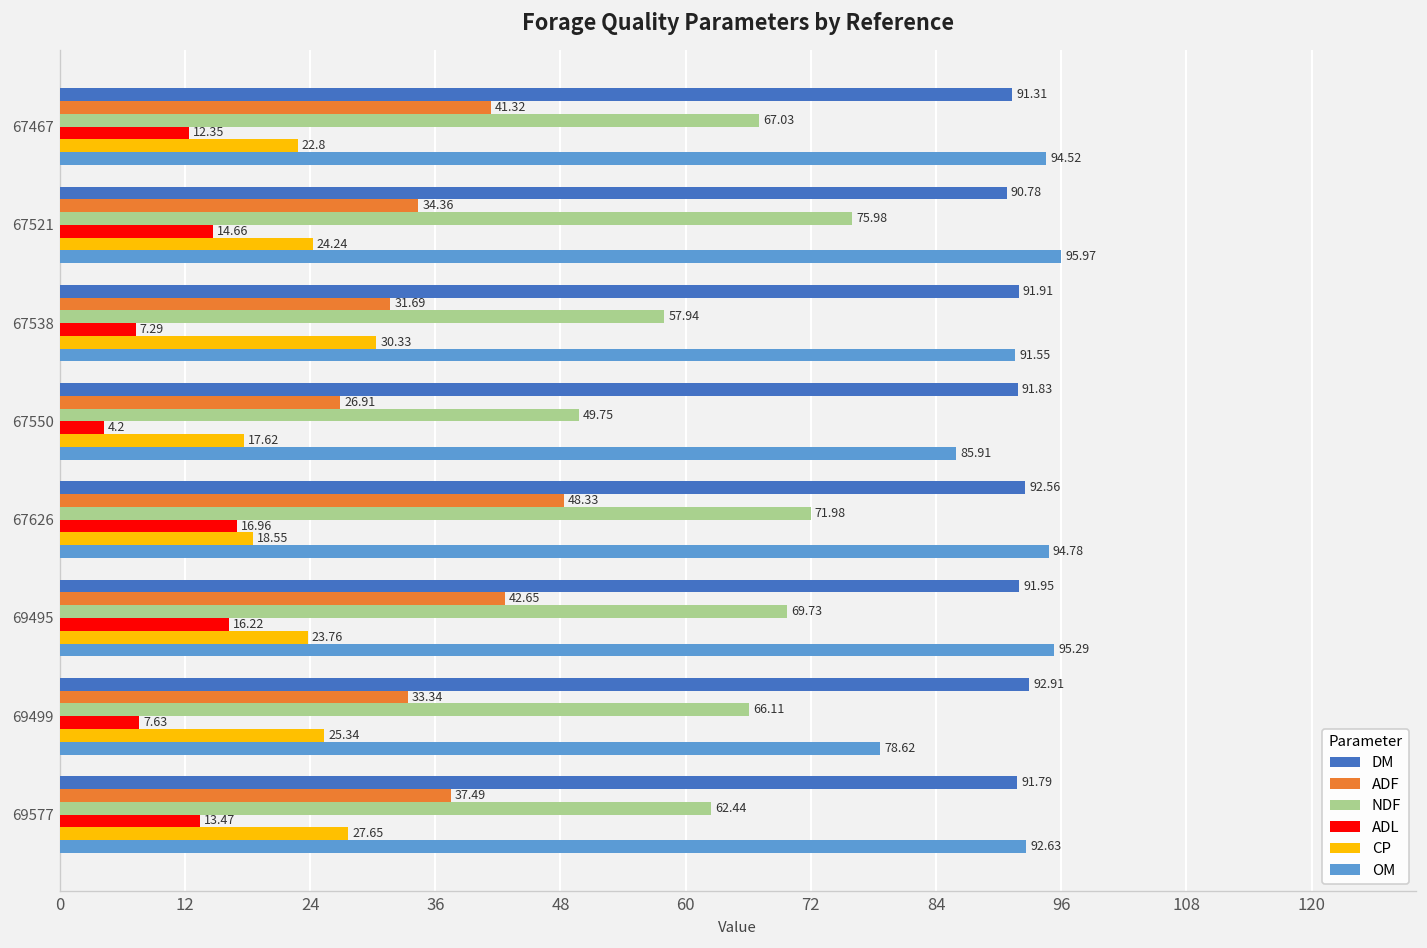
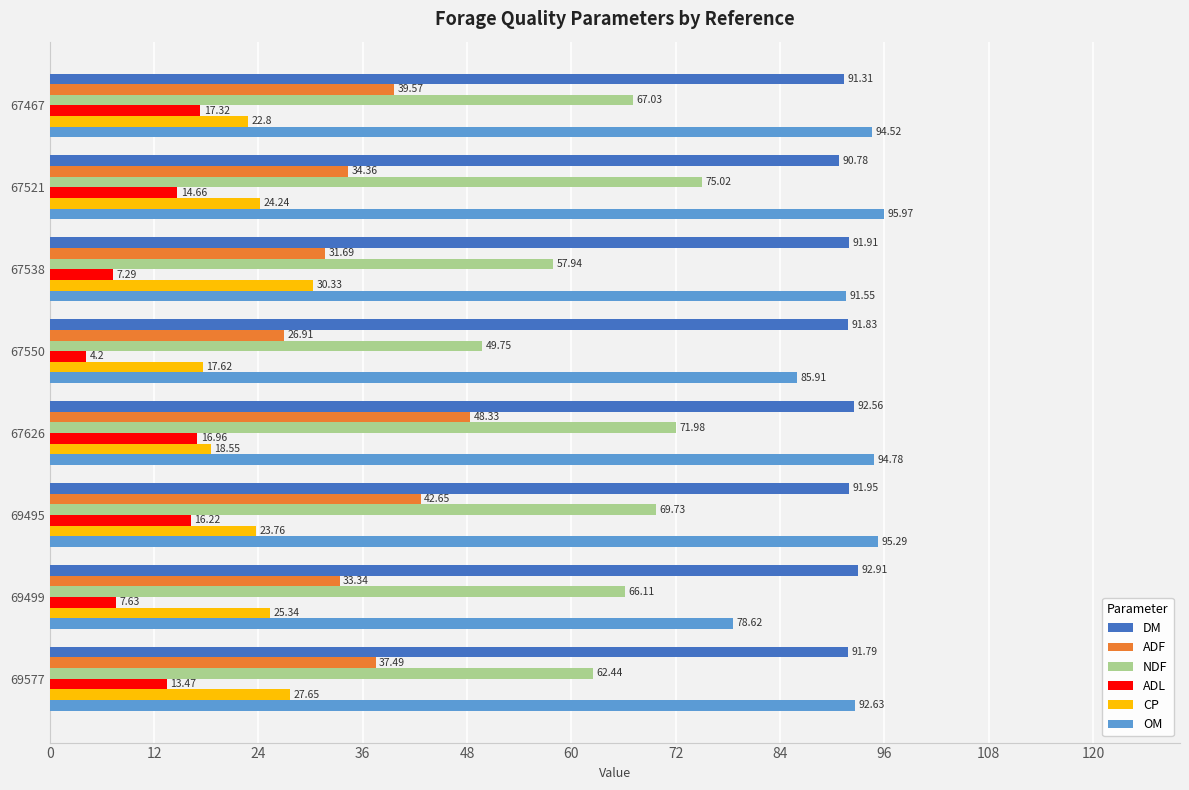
  {
    "ADF": {
-     "67467": 41.32,
+     "67467": 39.57,
      "67521": 34.36,
      "67538": 31.69,
      "67550": 26.91,
      "67626": 48.33,
      "69495": 42.65,
      "69499": 33.34,
      "69577": 37.49
    },
    "NDF": {
      "67467": 67.03,
-     "67521": 75.98,
+     "67521": 75.02,
      "67538": 57.94,
      "67550": 49.75,
      "67626": 71.98,
      "69495": 69.73,
      "69499": 66.11,
      "69577": 62.44
    },
    "ADL": {
-     "67467": 12.35,
+     "67467": 17.32,
      "67521": 14.66,
      "67538": 7.29,
      "67550": 4.2,
      "67626": 16.96,
      "69495": 16.22,
      "69499": 7.63,
      "69577": 13.47
    },
    "CP": {
      "67467": 22.8,
      "67521": 24.24,
      "67538": 30.33,
      "67550": 17.62,
      "67626": 18.55,
      "69495": 23.76,
      "69499": 25.34,
      "69577": 27.65
    }
  }
